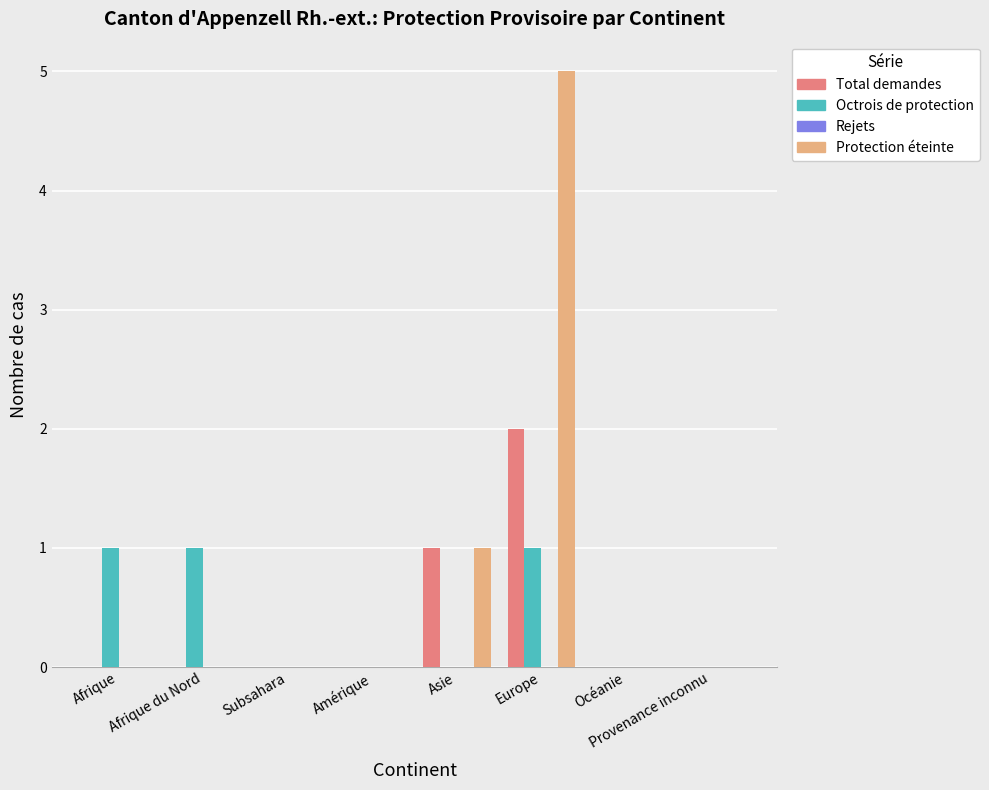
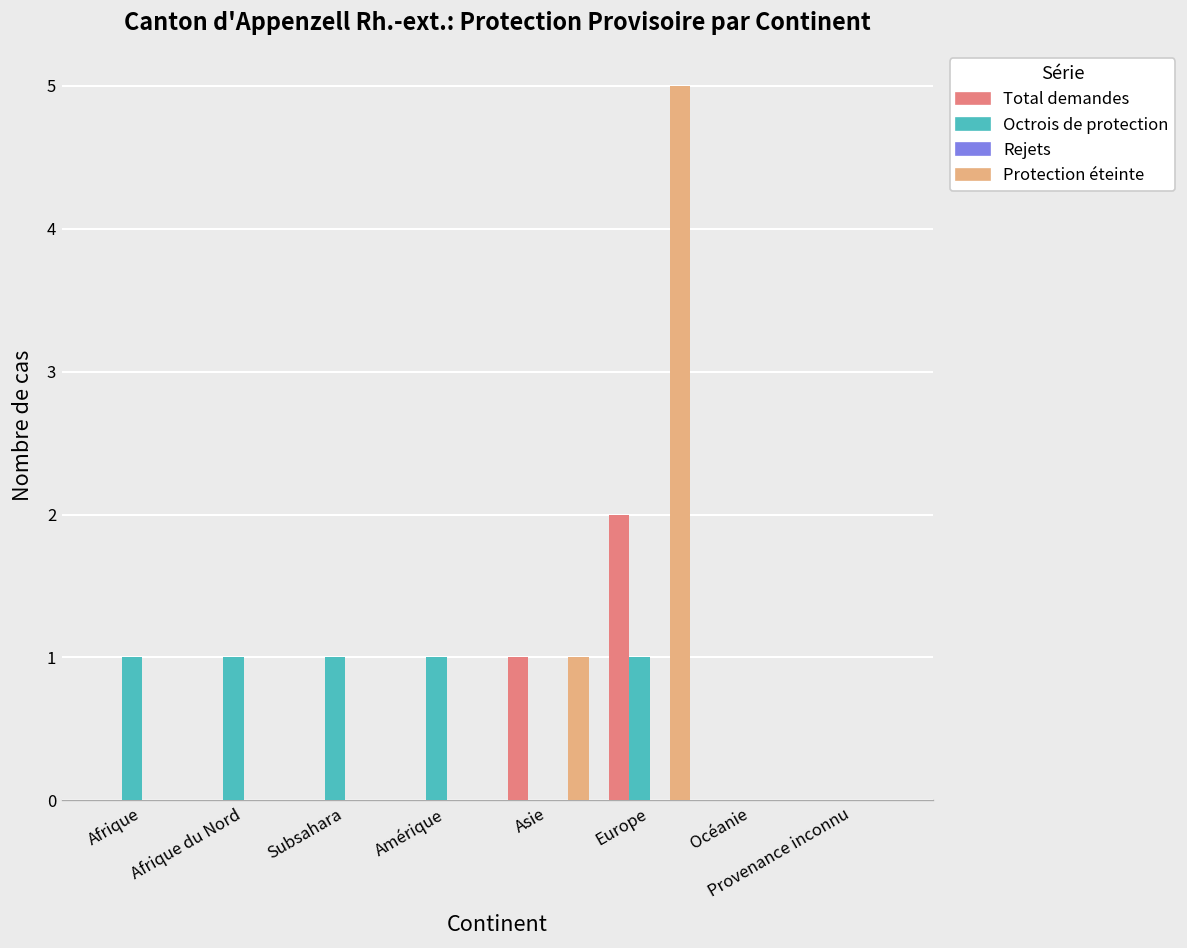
  {
    "Octrois de protection": {
      "Afrique": 1,
      "Afrique du Nord": 1,
-     "Subsahara": 0,
-     "Amérique": 0,
+     "Subsahara": 1,
+     "Amérique": 1,
      "Asie": 0,
      "Europe": 1,
      "Océanie": 0,
      "Provenance inconnu": 0
    },
    "Rejets": {
      "Afrique": 0,
      "Afrique du Nord": 0,
      "Subsahara": 0,
      "Amérique": 0,
      "Asie": 0,
      "Europe": 0,
      "Océanie": 0,
      "Provenance inconnu": 0
    }
  }
